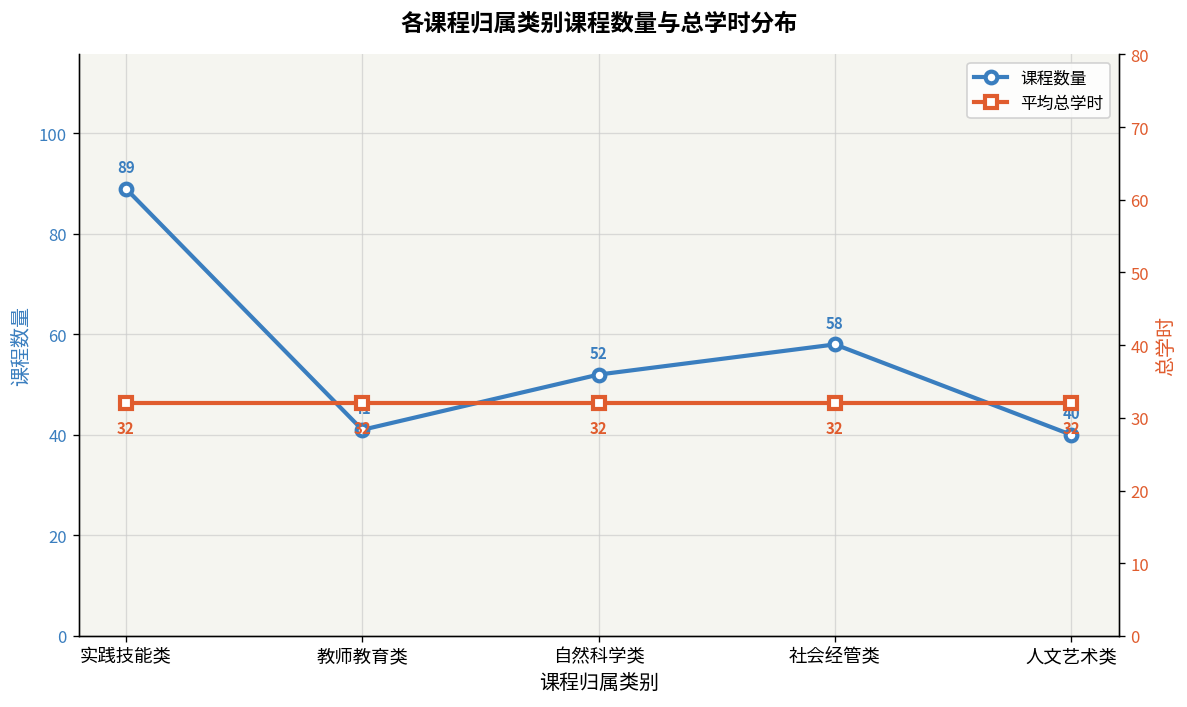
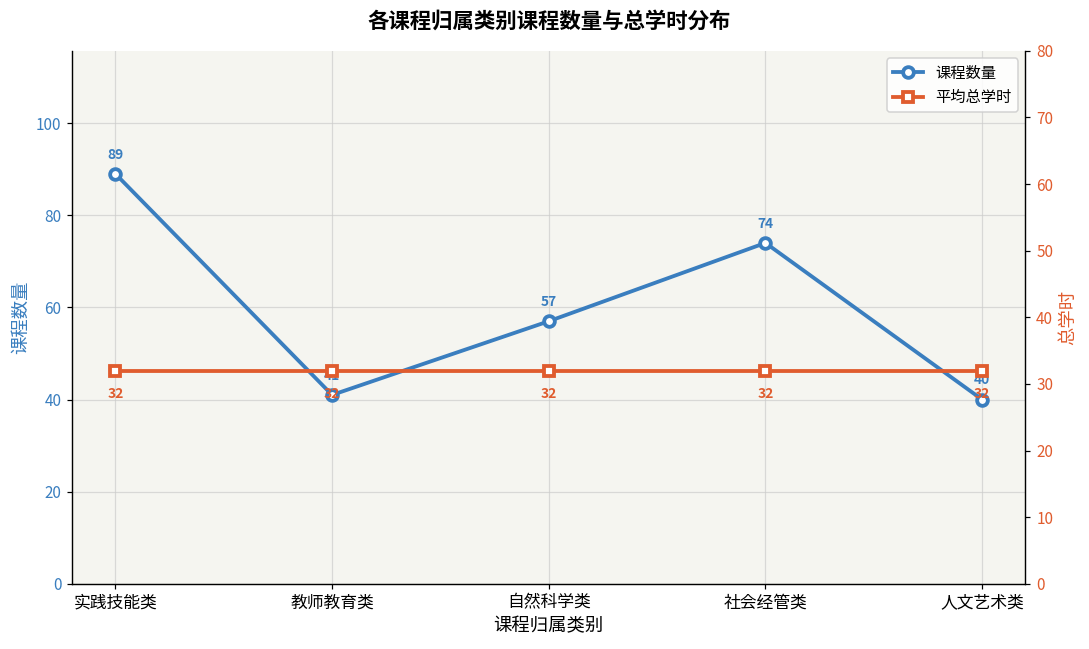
  {
    "课程数量": {
      "实践技能类": 89,
-     "自然科学类": 52,
-     "社会经管类": 58,
+     "自然科学类": 57,
+     "社会经管类": 74,
      "人文艺术类": 40
    },
    "平均总学时": {
      "实践技能类": 32,
      "自然科学类": 32,
      "社会经管类": 32
    }
  }
